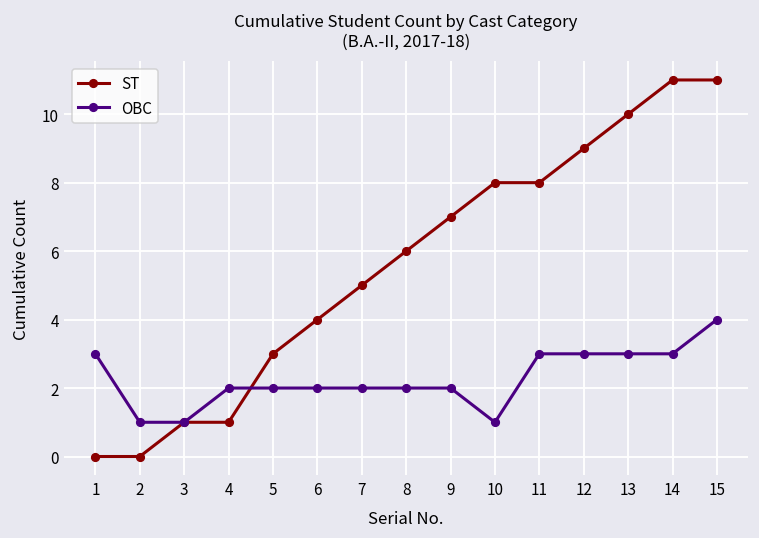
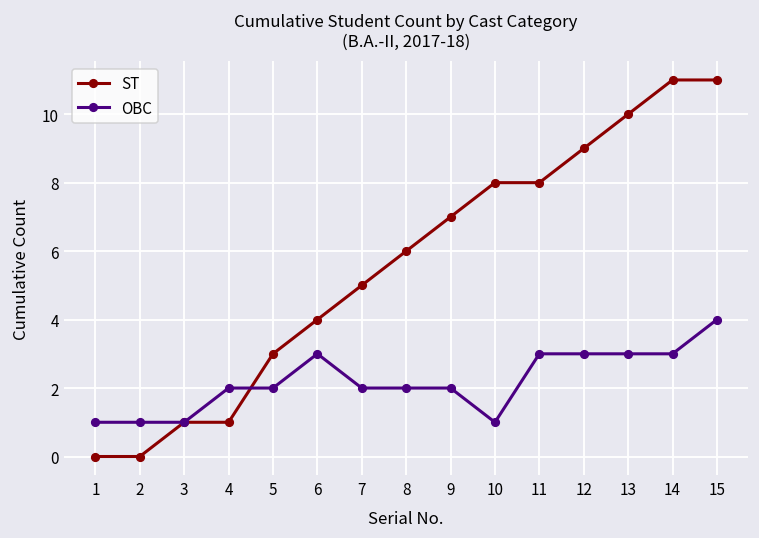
  {
    "ST": {
      "1": 0,
      "2": 0,
      "4": 1,
      "5": 3,
      "6": 4,
      "7": 5,
      "8": 6,
      "9": 7,
      "10": 8,
      "11": 8,
      "12": 9,
      "13": 10,
      "14": 11,
      "15": 11
    },
    "OBC": {
-     "1": 3,
+     "1": 1,
      "2": 1,
      "4": 2,
      "5": 2,
-     "6": 2,
+     "6": 3,
      "7": 2,
      "8": 2,
      "9": 2,
      "10": 1,
      "11": 3,
      "12": 3,
      "13": 3,
      "14": 3,
      "15": 4
    }
  }
